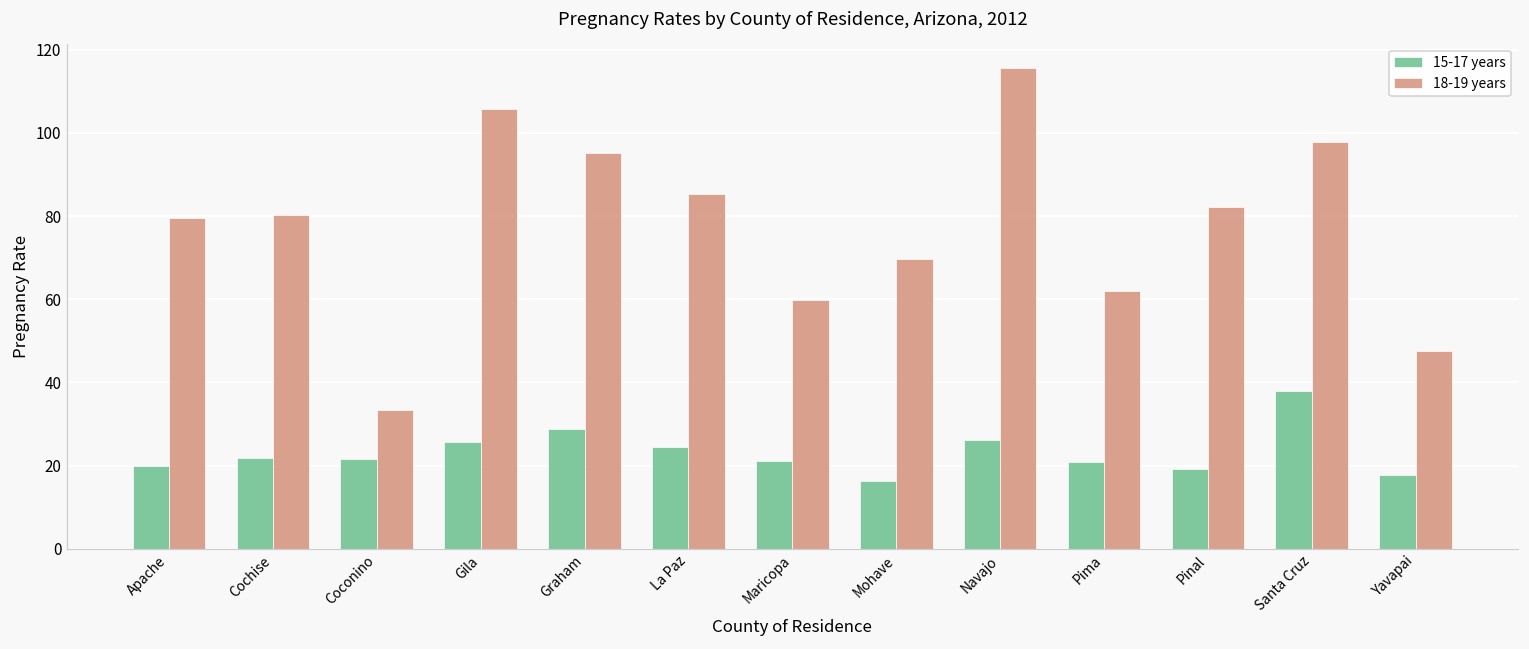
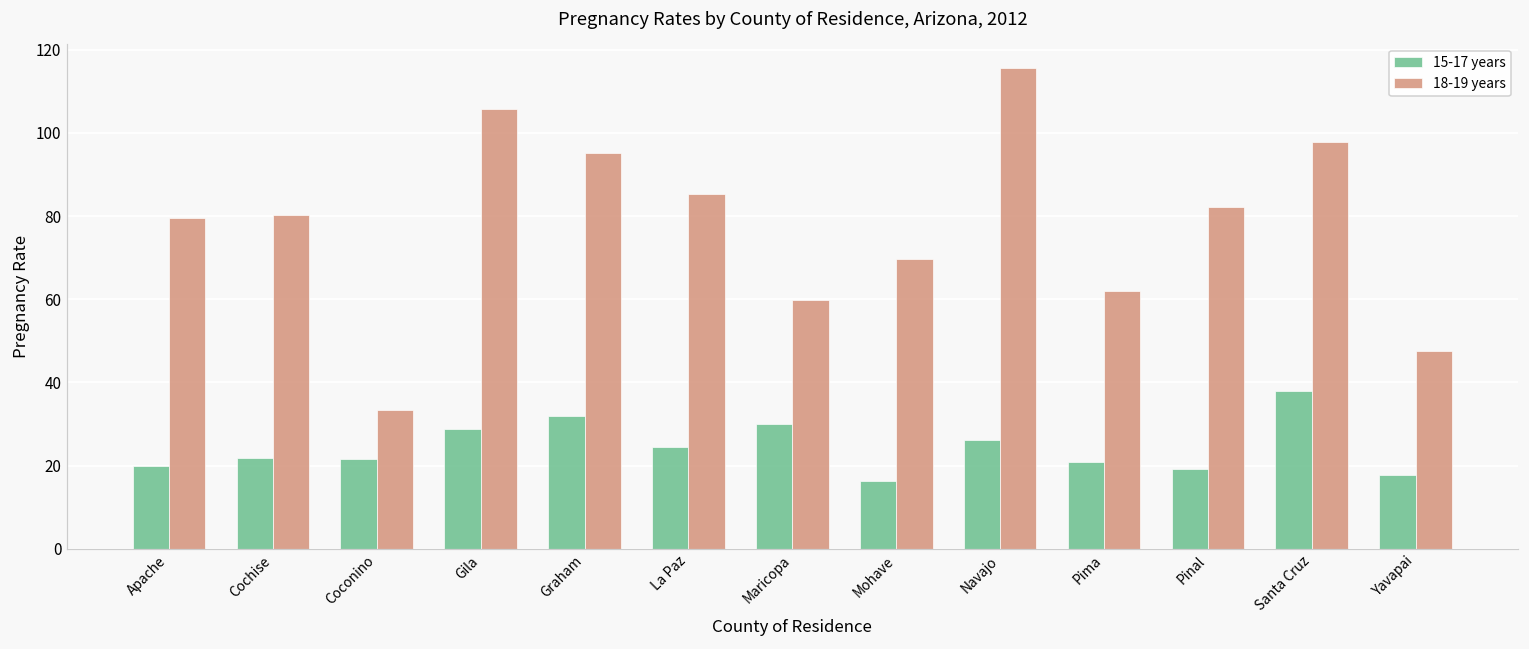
  {
    "15-17 years": {
      "Apache": 20,
      "Cochise": 22,
      "Coconino": 22,
-     "Gila": 26,
-     "Graham": 29,
+     "Gila": 29,
+     "Graham": 32,
      "La Paz": 25,
-     "Maricopa": 21,
+     "Maricopa": 30,
      "Mohave": 16,
      "Navajo": 26,
      "Pima": 21,
      "Pinal": 19,
      "Santa Cruz": 38,
      "Yavapai": 18
    },
    "18-19 years": {
      "Apache": 80,
      "Cochise": 80,
      "Coconino": 33,
      "Gila": 106,
      "Graham": 95,
      "La Paz": 85,
      "Maricopa": 60,
      "Mohave": 70,
      "Navajo": 116,
      "Pima": 62,
      "Pinal": 82,
      "Santa Cruz": 98,
      "Yavapai": 47
    }
  }
